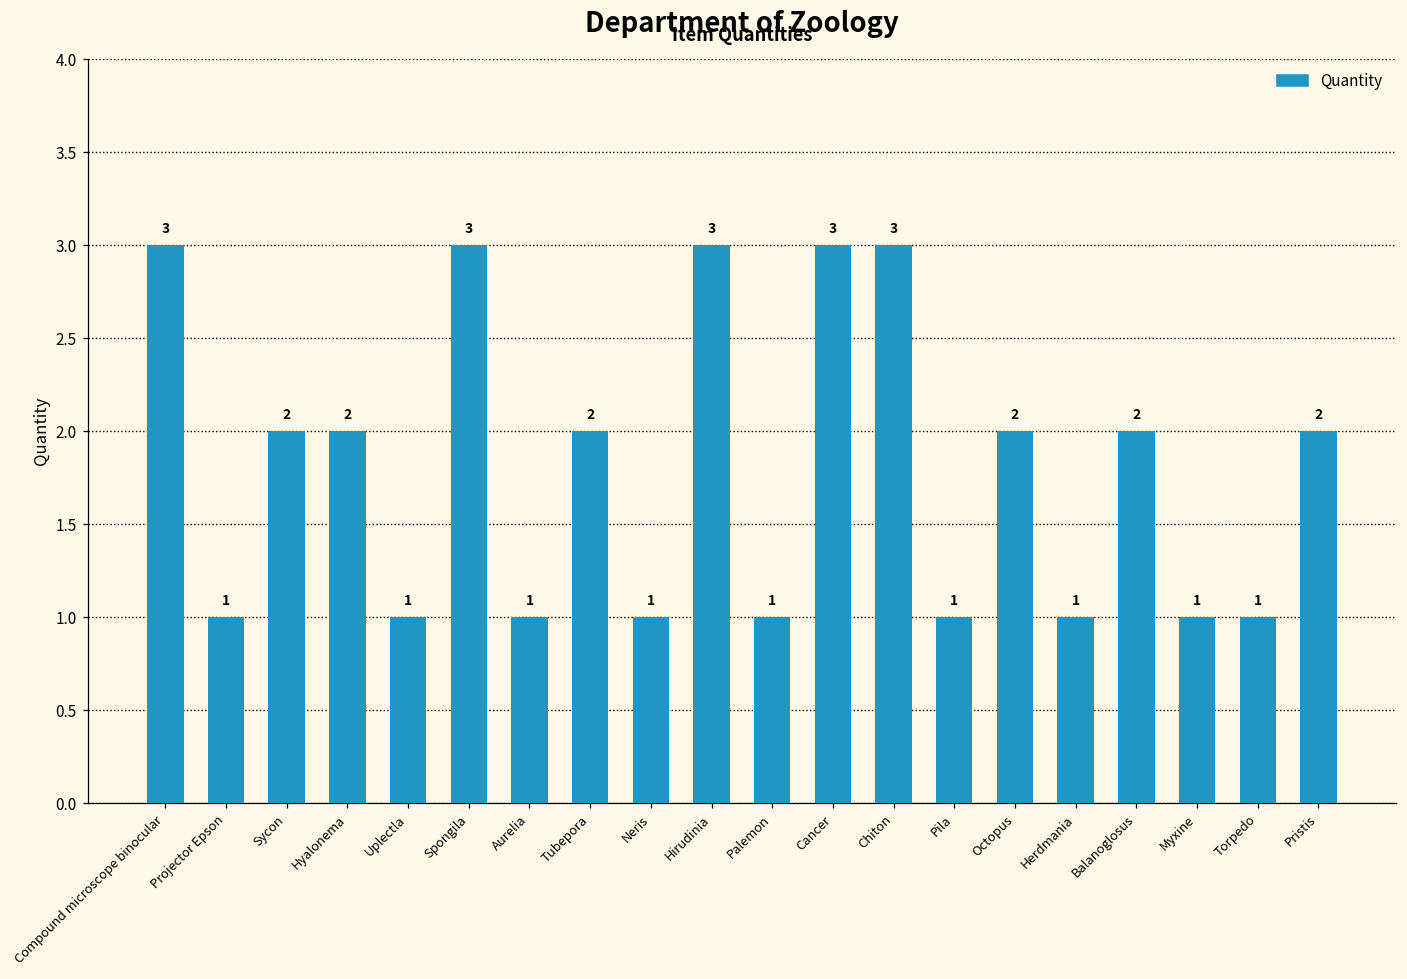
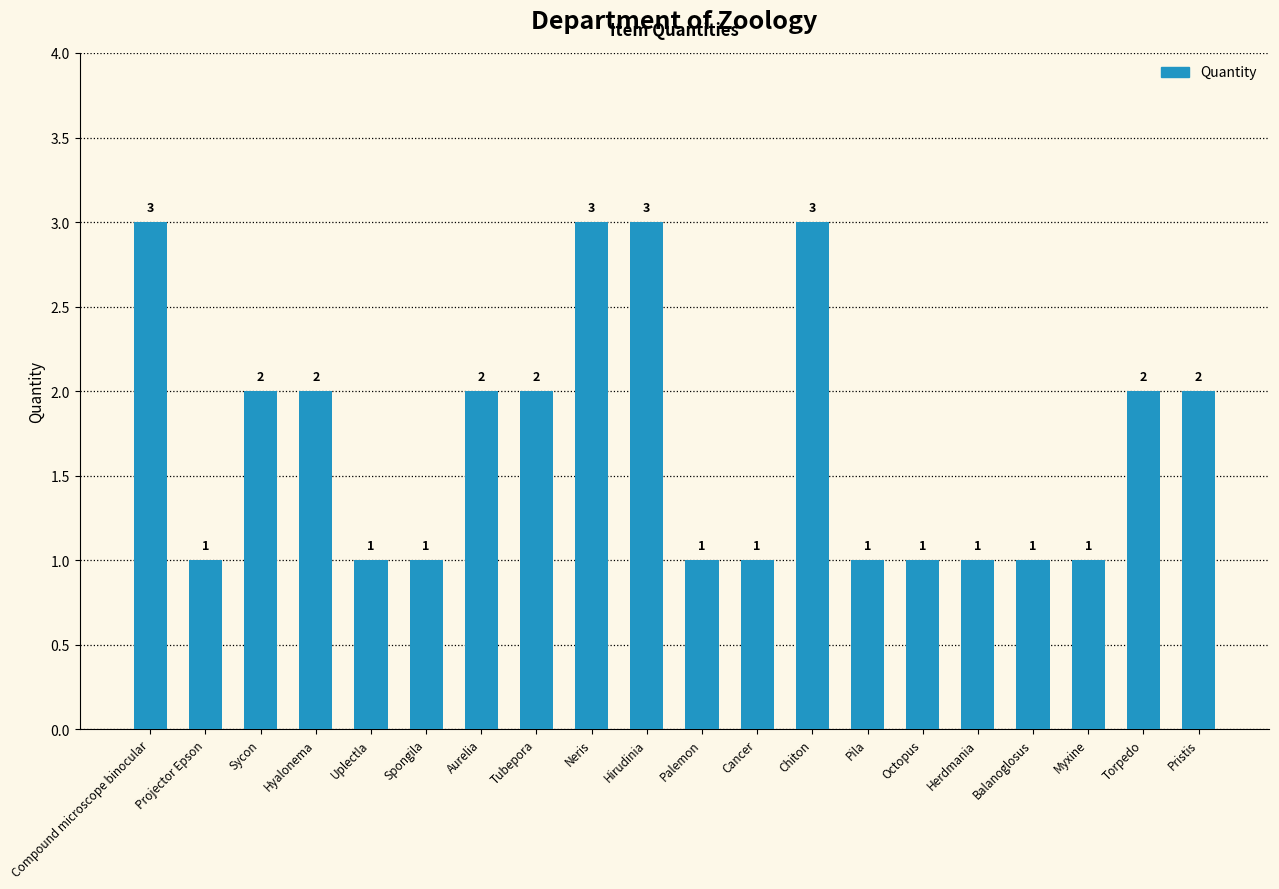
  {
    "Compound microscope binocular": 3,
    "Projector Epson": 1,
    "Sycon": 2,
    "Hyalonema": 2,
    "Uplectla": 1,
-   "Spongila": 3,
-   "Aurelia": 1,
+   "Spongila": 1,
+   "Aurelia": 2,
    "Tubepora": 2,
-   "Neris": 1,
+   "Neris": 3,
    "Hirudinia": 3,
    "Palemon": 1,
-   "Cancer": 3,
+   "Cancer": 1,
    "Chiton": 3,
    "Pila": 1,
-   "Octopus": 2,
+   "Octopus": 1,
    "Herdmania": 1,
-   "Balanoglosus": 2,
+   "Balanoglosus": 1,
    "Myxine": 1,
-   "Torpedo": 1,
+   "Torpedo": 2,
    "Pristis": 2
  }
